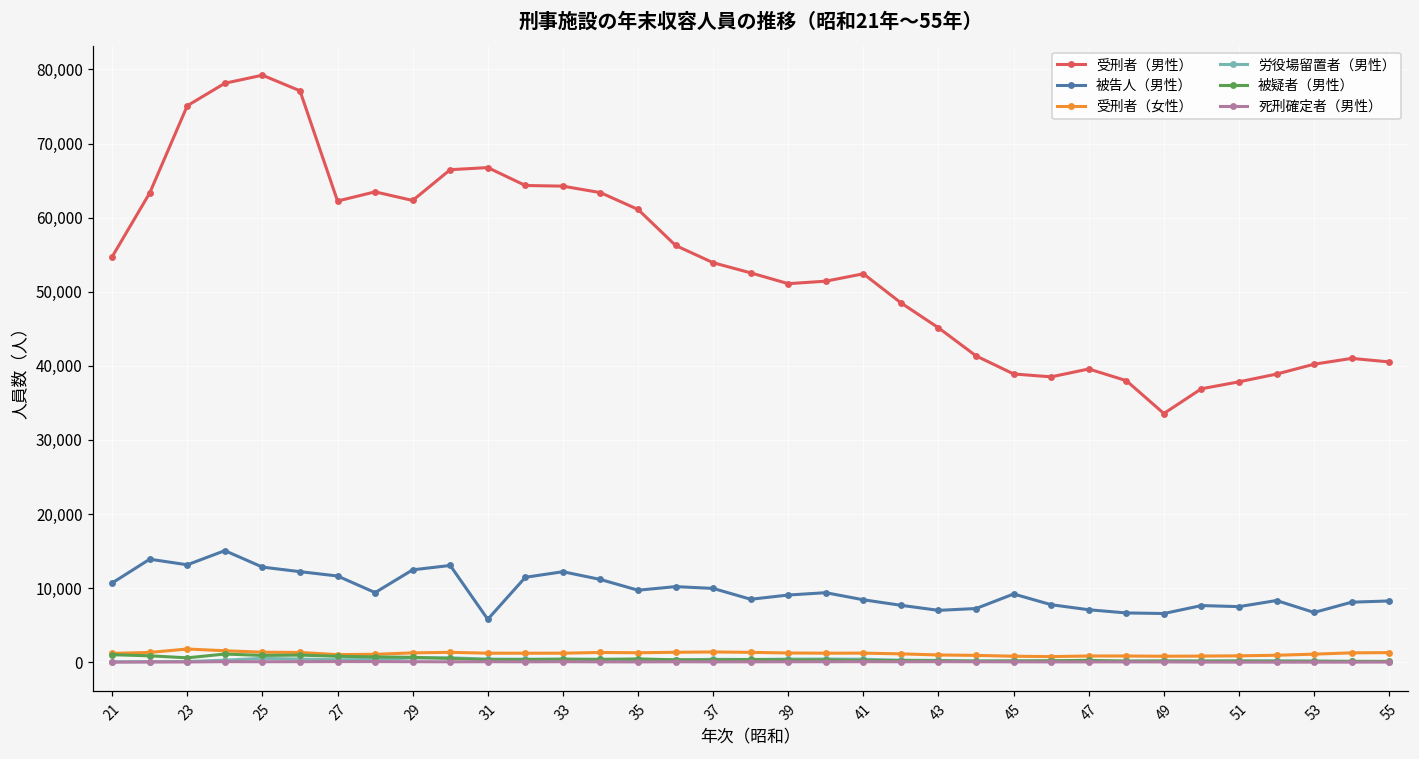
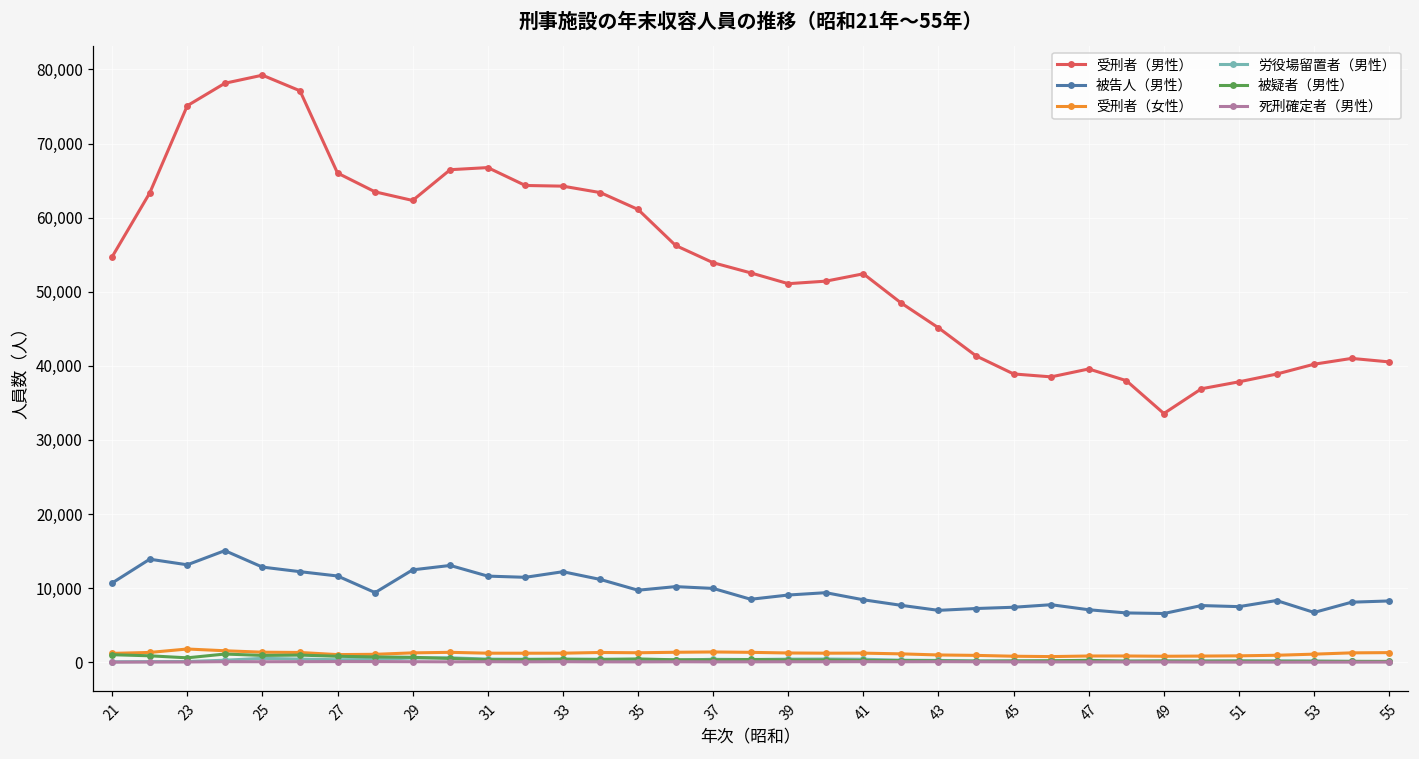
  {
    "受刑者（男性）": {
      "21": "55,000",
      "23": "75,000",
      "25": "79,000",
-     "27": "62,000",
+     "27": "66,000",
      "29": "62,000",
      "31": "67,000",
      "33": "64,000",
      "35": "61,000",
      "37": "54,000",
      "39": "51,000",
      "41": "52,000",
      "43": "45,000",
      "45": "39,000",
      "47": "40,000",
      "49": "34,000",
      "51": "38,000",
      "53": "40,000",
      "55": "41,000"
    },
    "被告人（男性）": {
      "21": "11,000",
      "23": "13,000",
      "25": "13,000",
      "27": "12,000",
      "29": "12,000",
-     "31": "6,000",
+     "31": "12,000",
      "33": "12,000",
      "35": "10,000",
      "37": "10,000",
      "39": "9,000",
      "41": "8,000",
      "43": "7,000",
-     "45": "9,000",
+     "45": "7,000",
      "47": "7,000",
      "49": "7,000",
      "51": "8,000",
      "53": "7,000",
      "55": "8,000"
    },
    "受刑者（女性）": {
      "23": "2,000",
      "25": "1,000",
      "29": "1,000",
      "31": "1,000",
      "33": "1,000",
      "35": "1,000",
      "37": "1,000",
      "39": "1,000",
      "41": "1,000",
      "43": "1,000",
      "45": "1,000",
      "47": "1,000",
      "49": "1,000",
      "51": "1,000",
      "53": "1,000",
      "55": "1,000"
    },
    "労役場留置者（男性）": {
      "25": "1,000"
    },
    "被疑者（男性）": {
      "23": "1,000",
      "25": "1,000"
    },
    "死刑確定者（男性）": {
      "25": "0",
      "29": "0"
    }
  }
